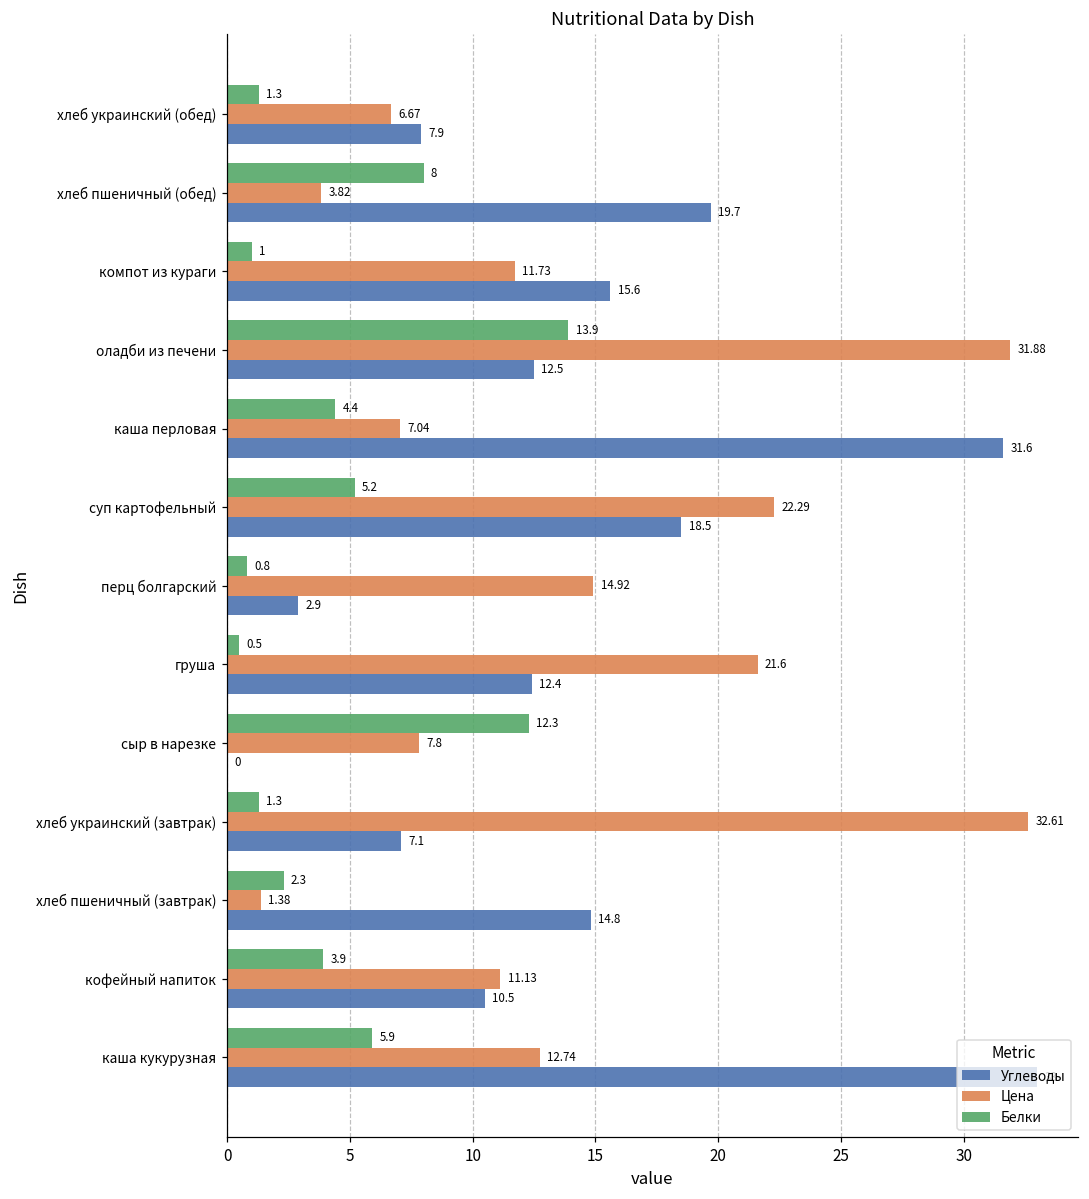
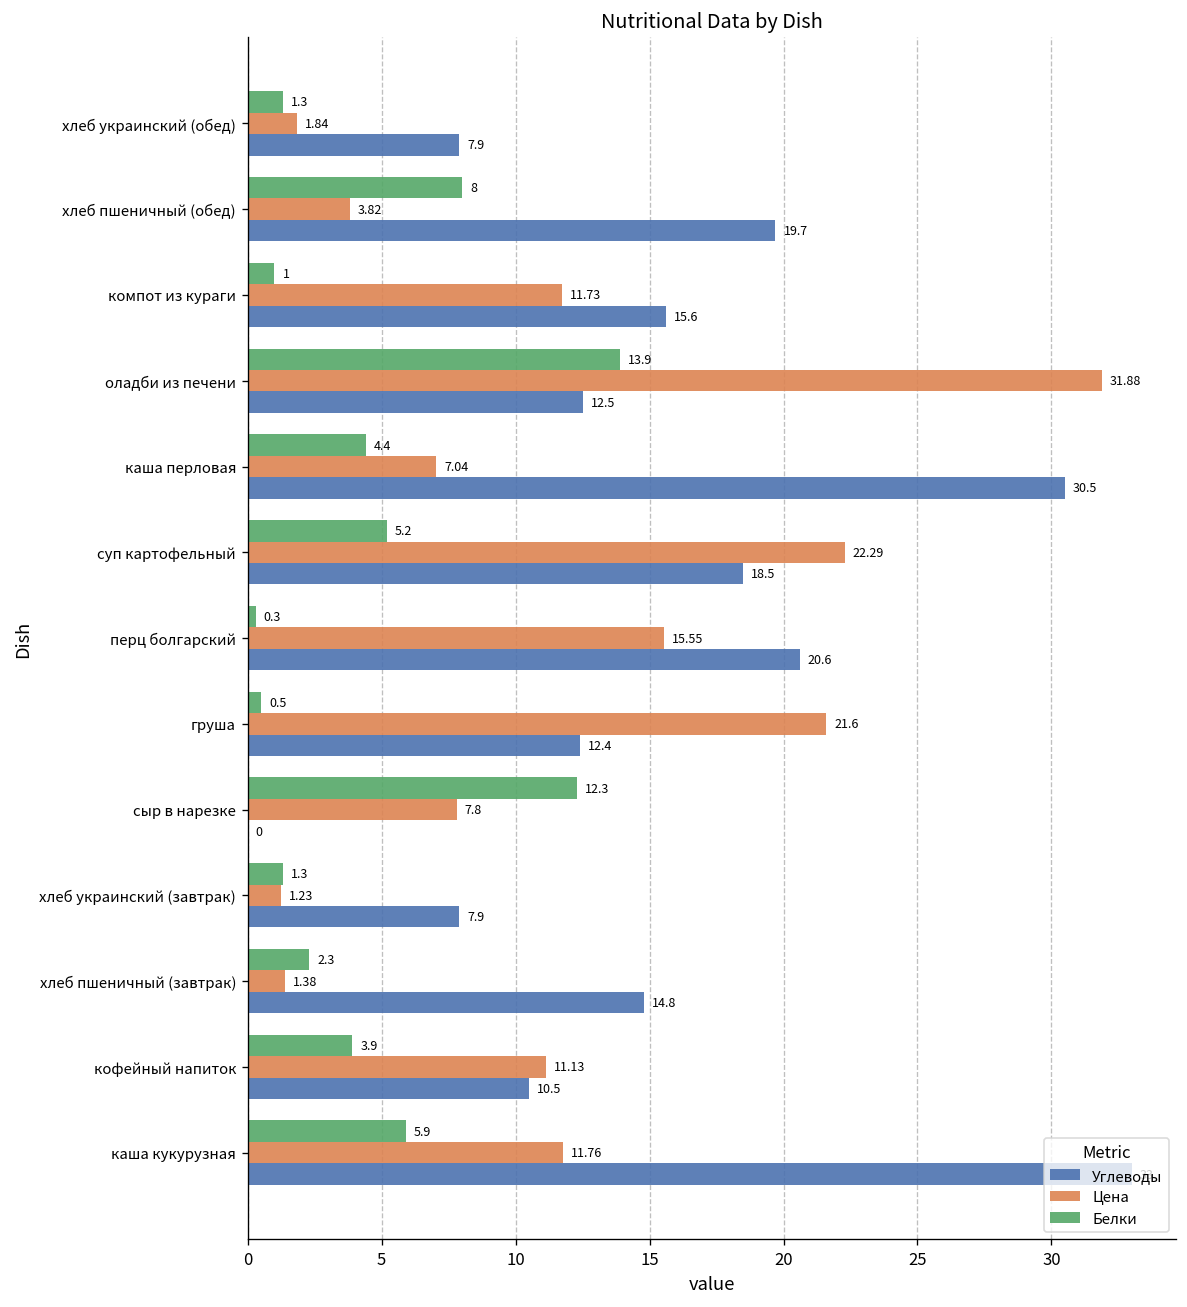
  {
    "Углеводы": {
      "хлеб украинский (обед)": 7.9,
      "хлеб пшеничный (обед)": 19.7,
      "компот из кураги": 15.6,
      "оладби из печени": 12.5,
-     "каша перловая": 31.6,
+     "каша перловая": 30.5,
      "суп картофельный": 18.5,
-     "перц болгарский": 2.9,
+     "перц болгарский": 20.6,
      "груша": 12.4,
      "сыр в нарезке": 0,
-     "хлеб украинский (завтрак)": 7.1,
+     "хлеб украинский (завтрак)": 7.9,
      "хлеб пшеничный (завтрак)": 14.8,
      "кофейный напиток": 10.5
    },
    "Цена": {
-     "хлеб украинский (обед)": 6.67,
+     "хлеб украинский (обед)": 1.84,
      "хлеб пшеничный (обед)": 3.82,
      "компот из кураги": 11.73,
      "оладби из печени": 31.88,
      "каша перловая": 7.04,
      "суп картофельный": 22.29,
-     "перц болгарский": 14.92,
+     "перц болгарский": 15.55,
      "груша": 21.6,
      "сыр в нарезке": 7.8,
-     "хлеб украинский (завтрак)": 32.61,
+     "хлеб украинский (завтрак)": 1.23,
      "хлеб пшеничный (завтрак)": 1.38,
      "кофейный напиток": 11.13,
-     "каша кукурузная": 12.74
+     "каша кукурузная": 11.76
    },
    "Белки": {
      "хлеб украинский (обед)": 1.3,
      "хлеб пшеничный (обед)": 8,
      "компот из кураги": 1,
      "оладби из печени": 13.9,
      "каша перловая": 4.4,
      "суп картофельный": 5.2,
-     "перц болгарский": 0.8,
+     "перц болгарский": 0.3,
      "груша": 0.5,
      "сыр в нарезке": 12.3,
      "хлеб украинский (завтрак)": 1.3,
      "хлеб пшеничный (завтрак)": 2.3,
      "кофейный напиток": 3.9,
      "каша кукурузная": 5.9
    }
  }
